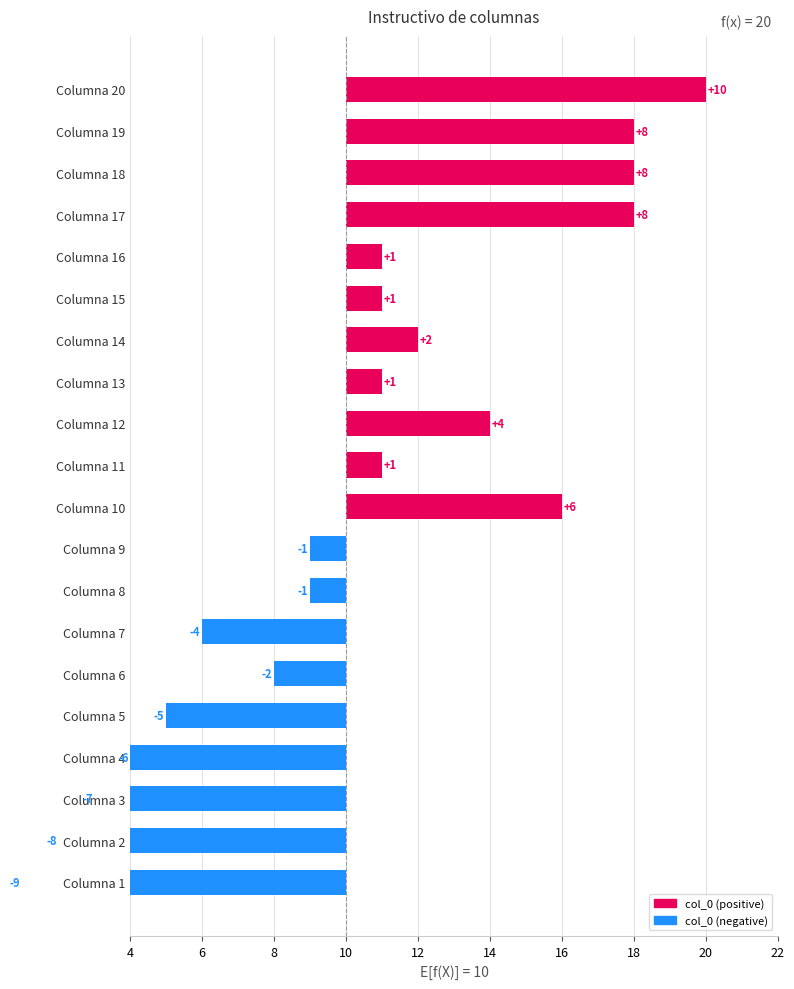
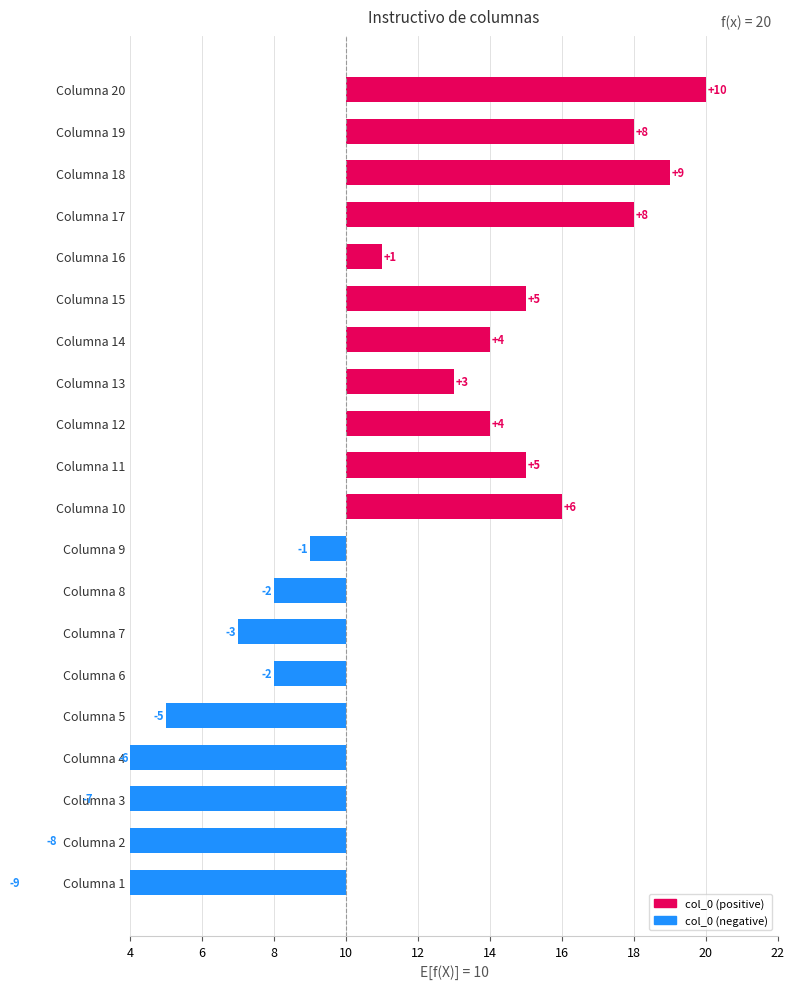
  {
    "Columna 20": "+10",
    "Columna 19": "+8",
-   "Columna 18": "+8",
+   "Columna 18": "+9",
    "Columna 17": "+8",
    "Columna 16": "+1",
-   "Columna 15": "+1",
-   "Columna 14": "+2",
-   "Columna 13": "+1",
+   "Columna 15": "+5",
+   "Columna 14": "+4",
+   "Columna 13": "+3",
    "Columna 12": "+4",
-   "Columna 11": "+1",
+   "Columna 11": "+5",
    "Columna 10": "+6",
    "Columna 9": "-1",
-   "Columna 8": "-1",
-   "Columna 7": "-4",
+   "Columna 8": "-2",
+   "Columna 7": "-3",
    "Columna 6": "-2",
    "Columna 5": "-5",
    "Columna 4": "-6"
  }
